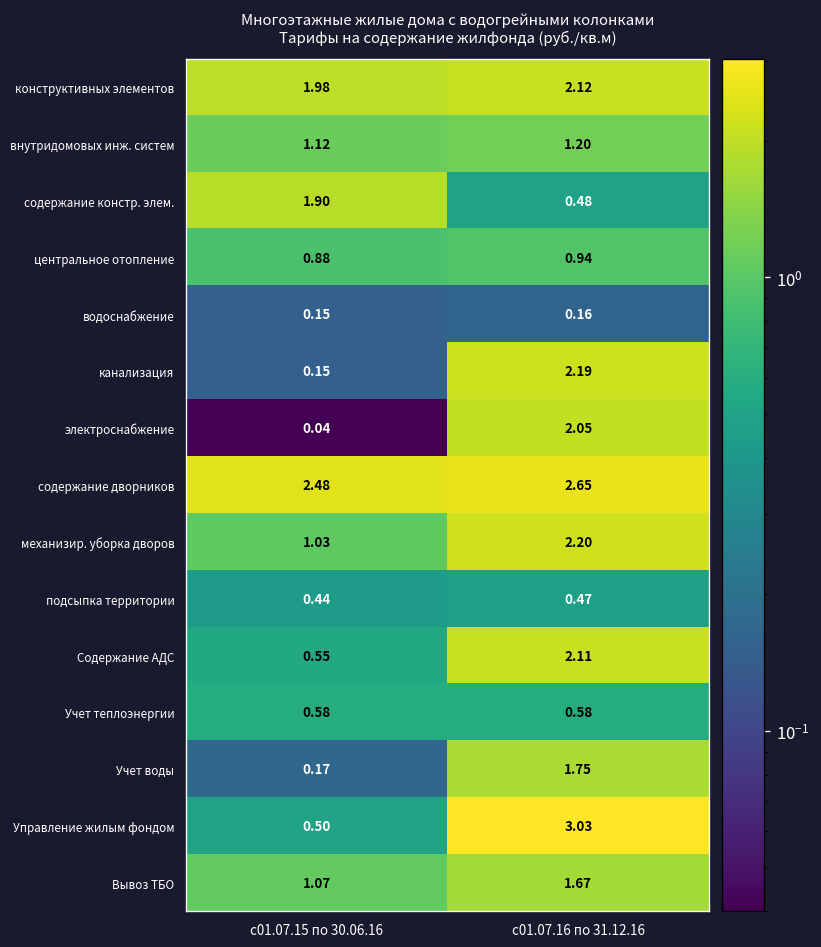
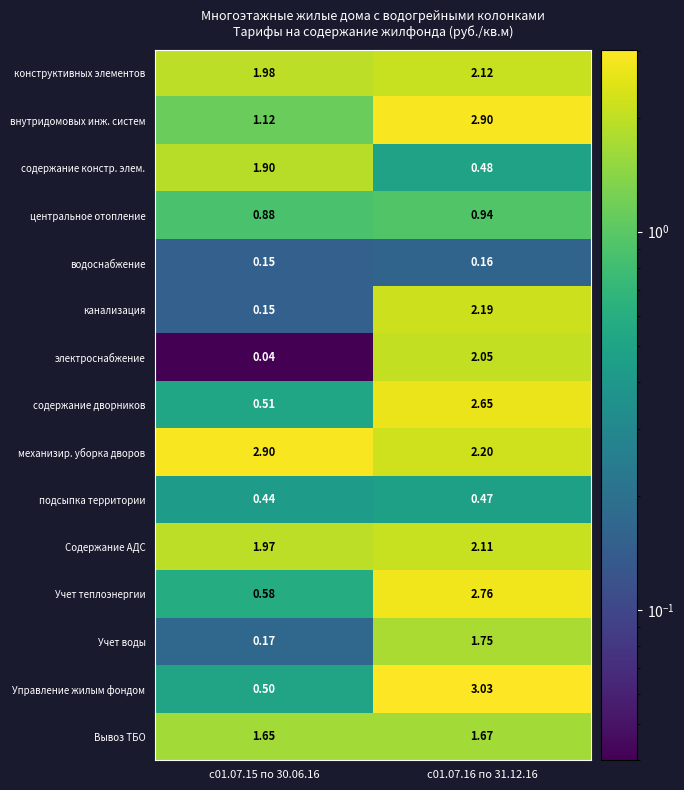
  {
    "конструктивных элементов": {
      "с01.07.15 по 30.06.16": 1.98,
      "с01.07.16 по 31.12.16": 2.12
    },
    "внутридомовых инж. систем": {
      "с01.07.15 по 30.06.16": 1.12,
-     "с01.07.16 по 31.12.16": 1.20
+     "с01.07.16 по 31.12.16": 2.90
    },
    "содержание констр. элем.": {
      "с01.07.15 по 30.06.16": 1.90,
      "с01.07.16 по 31.12.16": 0.48
    },
    "центральное отопление": {
      "с01.07.15 по 30.06.16": 0.88,
      "с01.07.16 по 31.12.16": 0.94
    },
    "водоснабжение": {
      "с01.07.15 по 30.06.16": 0.15,
      "с01.07.16 по 31.12.16": 0.16
    },
    "канализация": {
      "с01.07.15 по 30.06.16": 0.15,
      "с01.07.16 по 31.12.16": 2.19
    },
    "электроснабжение": {
      "с01.07.15 по 30.06.16": 0.04,
      "с01.07.16 по 31.12.16": 2.05
    },
    "содержание дворников": {
-     "с01.07.15 по 30.06.16": 2.48,
+     "с01.07.15 по 30.06.16": 0.51,
      "с01.07.16 по 31.12.16": 2.65
    },
    "механизир. уборка дворов": {
-     "с01.07.15 по 30.06.16": 1.03,
+     "с01.07.15 по 30.06.16": 2.90,
      "с01.07.16 по 31.12.16": 2.20
    },
    "подсыпка территории": {
      "с01.07.15 по 30.06.16": 0.44,
      "с01.07.16 по 31.12.16": 0.47
    },
    "Содержание АДС": {
-     "с01.07.15 по 30.06.16": 0.55,
+     "с01.07.15 по 30.06.16": 1.97,
      "с01.07.16 по 31.12.16": 2.11
    },
    "Учет теплоэнергии": {
      "с01.07.15 по 30.06.16": 0.58,
-     "с01.07.16 по 31.12.16": 0.58
+     "с01.07.16 по 31.12.16": 2.76
    },
    "Учет воды": {
      "с01.07.15 по 30.06.16": 0.17,
      "с01.07.16 по 31.12.16": 1.75
    },
    "Управление жилым фондом": {
      "с01.07.15 по 30.06.16": 0.50,
      "с01.07.16 по 31.12.16": 3.03
    },
    "Вывоз ТБО": {
-     "с01.07.15 по 30.06.16": 1.07,
+     "с01.07.15 по 30.06.16": 1.65,
      "с01.07.16 по 31.12.16": 1.67
    }
  }
